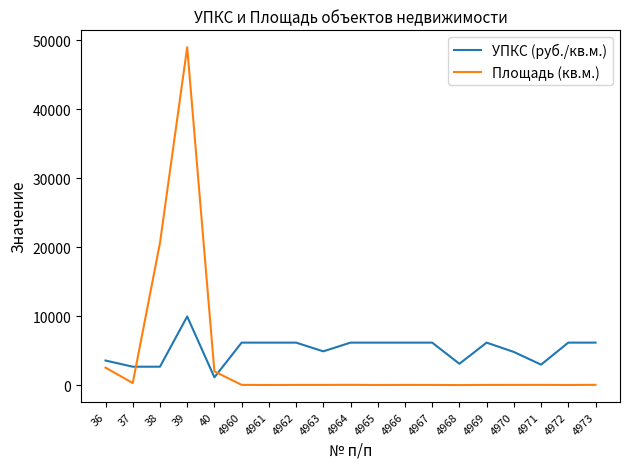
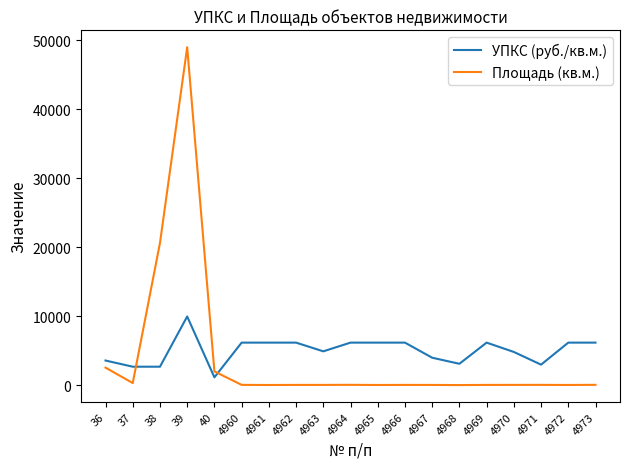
  {
    "УПКС (руб./кв.м.)": {
      "36": 4000,
      "37": 3000,
      "38": 3000,
      "39": 10000,
      "40": 1000,
      "4960": 6000,
      "4961": 6000,
      "4962": 6000,
      "4963": 5000,
      "4964": 6000,
      "4965": 6000,
      "4966": 6000,
-     "4967": 6000,
+     "4967": 4000,
      "4968": 3000,
      "4969": 6000,
      "4970": 5000,
      "4971": 3000,
      "4972": 6000,
      "4973": 6000
    },
    "Площадь (кв.м.)": {
      "36": 3000,
      "37": 0,
      "38": 21000,
      "39": 49000,
      "40": 2000,
      "4960": 0,
      "4961": 0,
      "4962": 0,
      "4963": 0,
      "4964": 0,
      "4965": 0,
      "4966": 0,
      "4967": 0,
      "4968": 0,
      "4969": 0,
      "4970": 0,
      "4971": 0,
      "4972": 0,
      "4973": 0
    }
  }
